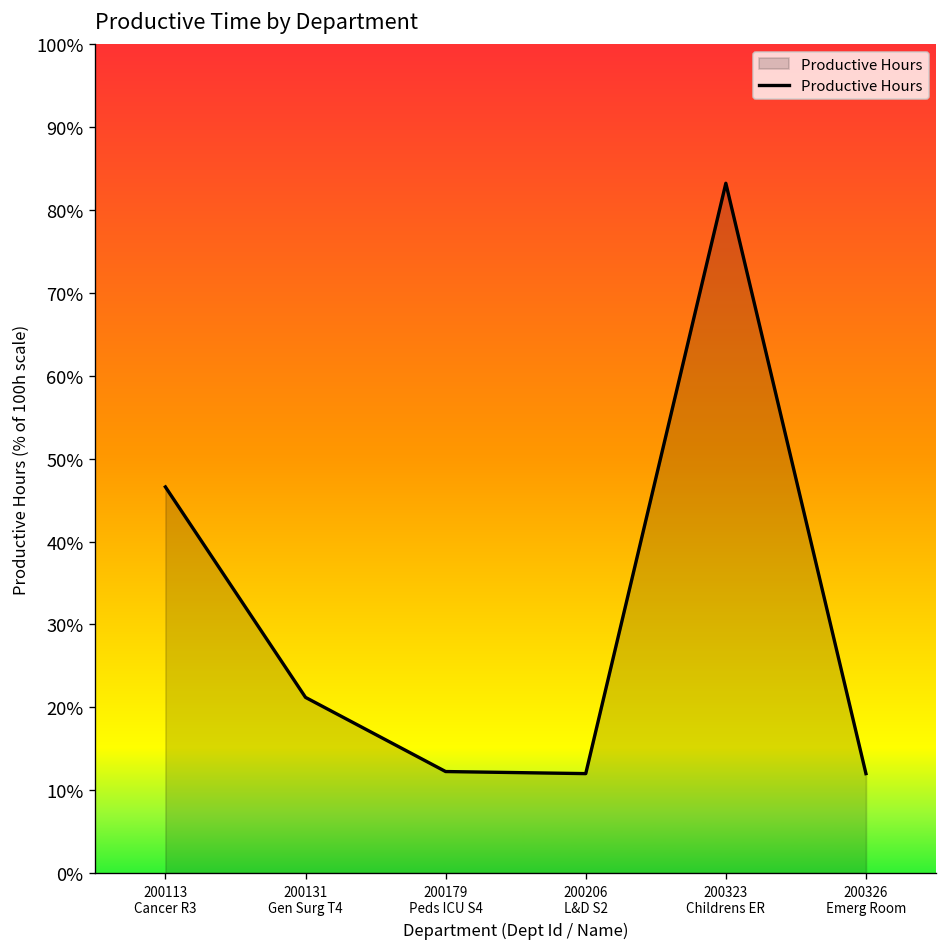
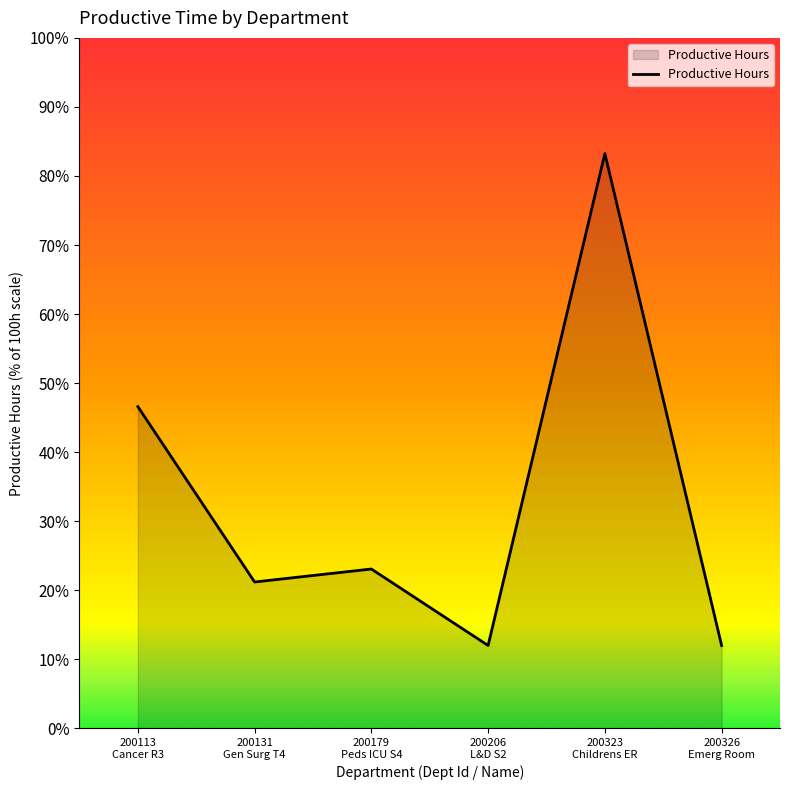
  {
    "200113 Cancer R3": "47%",
    "200131 Gen Surg T4": "21%",
-   "200179 Peds ICU S4": "12%",
+   "200179 Peds ICU S4": "23%",
    "200206 L&D S2": "12%",
    "200323 Childrens ER": "83%",
    "200326 Emerg Room": "12%"
  }
